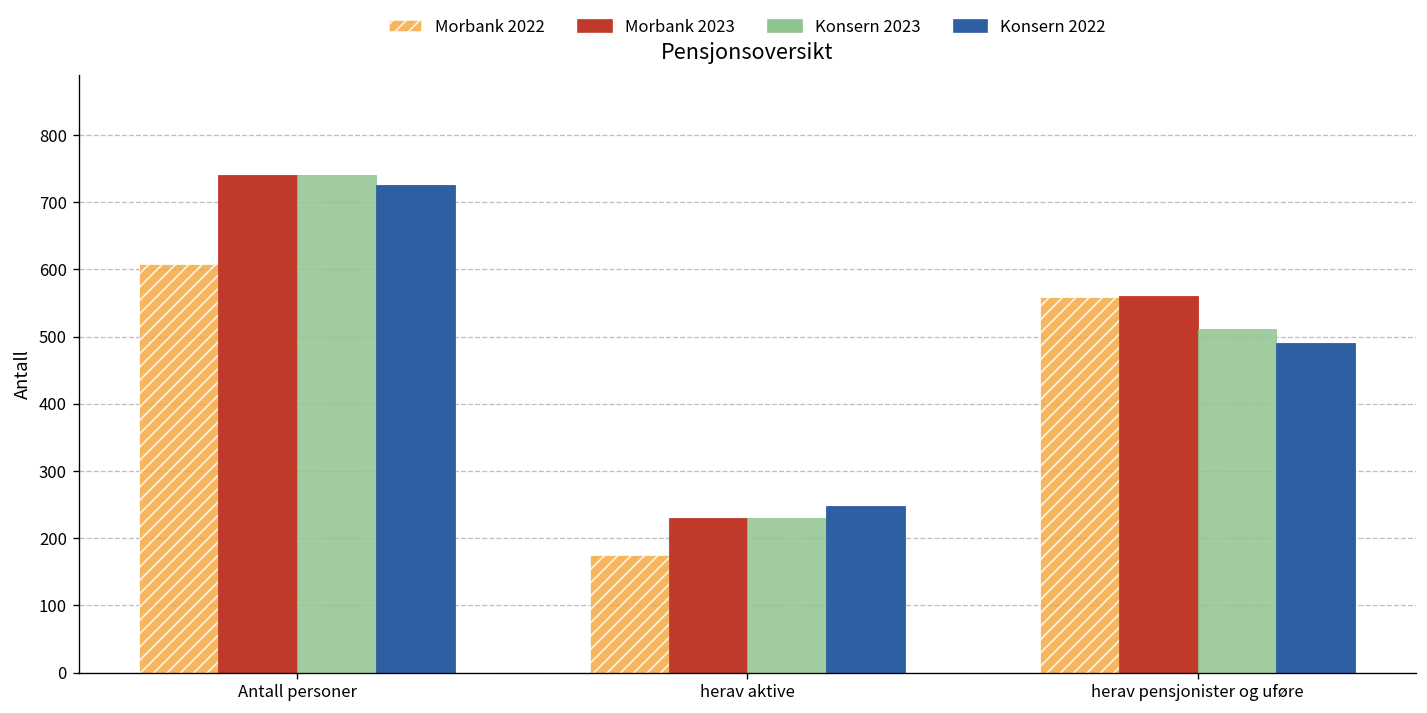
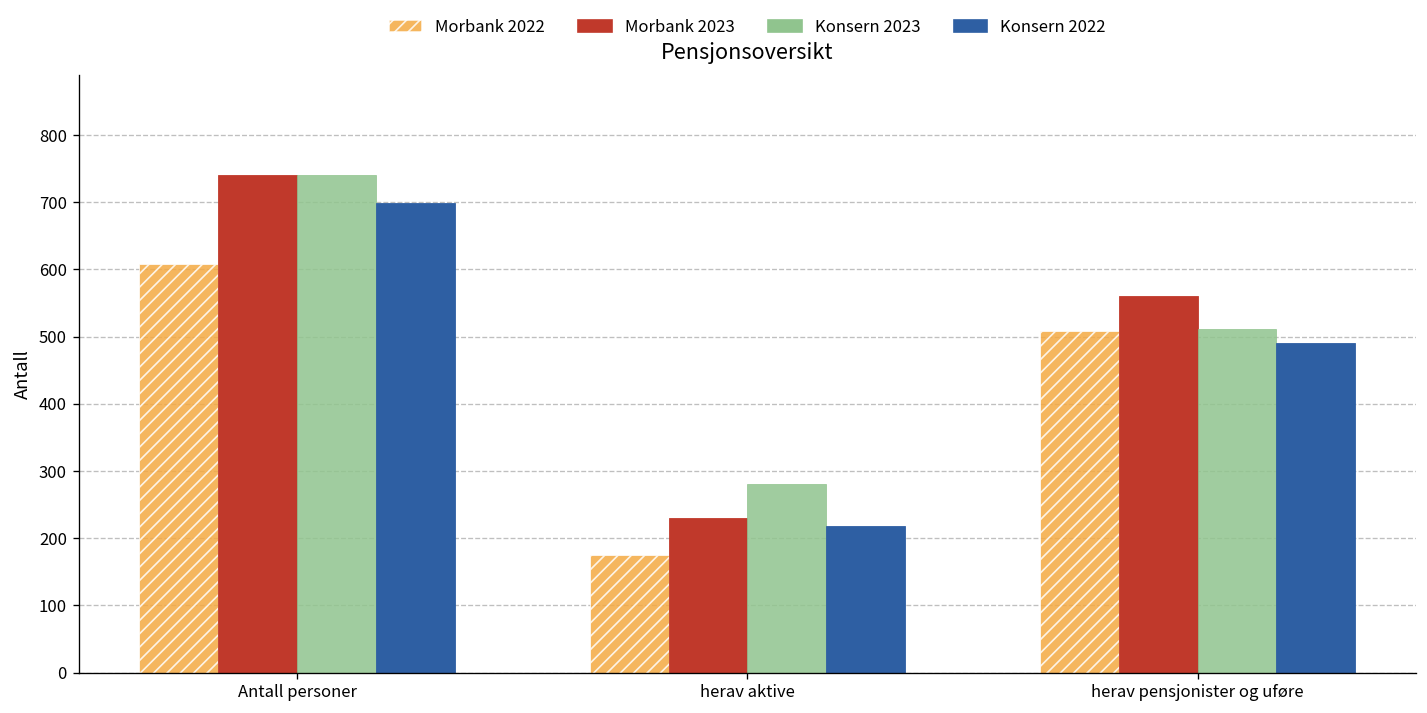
  {
    "Morbank 2022": {
      "Antall personer": 610,
      "herav aktive": 180,
-     "herav pensjonister og uføre": 560
+     "herav pensjonister og uføre": 510
    },
    "Morbank 2023": {
      "Antall personer": 740,
      "herav aktive": 230,
      "herav pensjonister og uføre": 560
    },
    "Konsern 2023": {
      "Antall personer": 740,
-     "herav aktive": 230,
+     "herav aktive": 280,
      "herav pensjonister og uføre": 510
    },
    "Konsern 2022": {
-     "Antall personer": 730,
-     "herav aktive": 250,
+     "Antall personer": 700,
+     "herav aktive": 220,
      "herav pensjonister og uføre": 490
    }
  }
